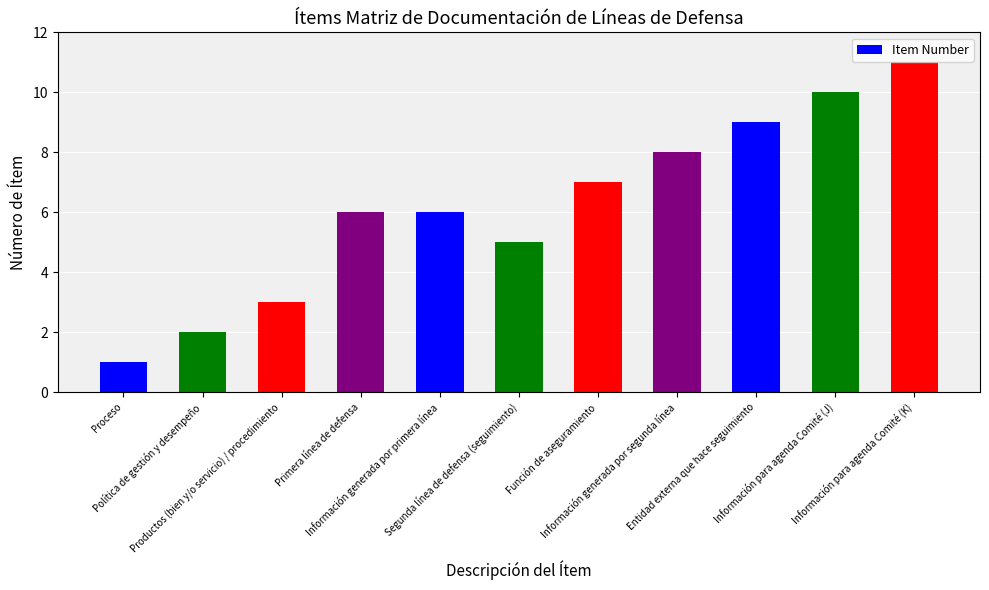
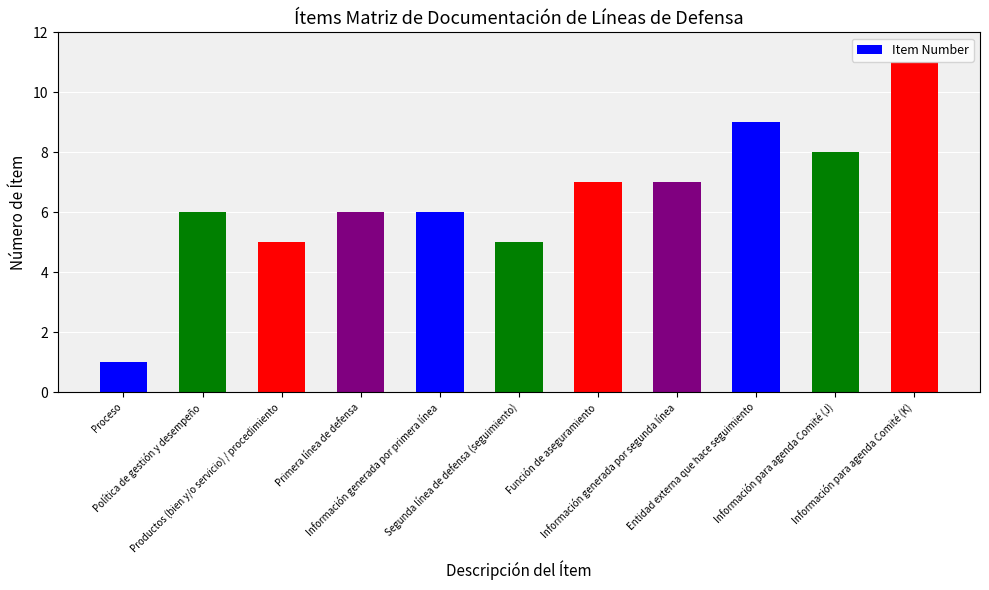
  {
    "Proceso": 1,
-   "Política de gestión y desempeño": 2,
-   "Productos (bien y/o servicio) / procedimiento": 3,
+   "Política de gestión y desempeño": 6,
+   "Productos (bien y/o servicio) / procedimiento": 5,
    "Primera línea de defensa": 6,
    "Información generada por primera línea": 6,
    "Segunda línea de defensa (seguimiento)": 5,
    "Función de aseguramiento": 7,
-   "Información generada por segunda línea": 8,
+   "Información generada por segunda línea": 7,
    "Entidad externa que hace seguimiento": 9,
-   "Información para agenda Comité (J)": 10,
+   "Información para agenda Comité (J)": 8,
    "Información para agenda Comité (K)": 11
  }
